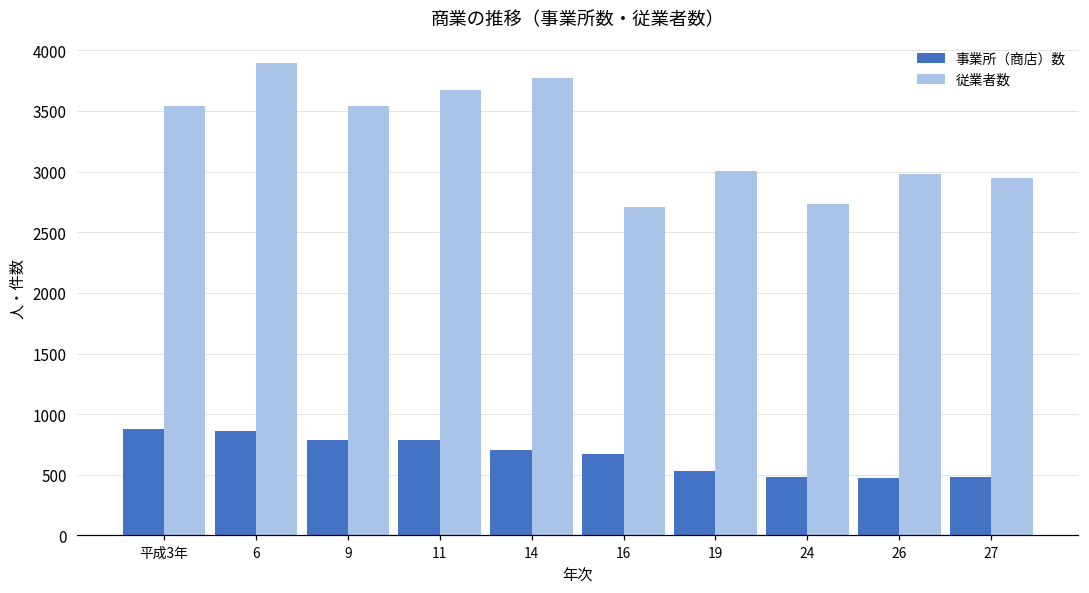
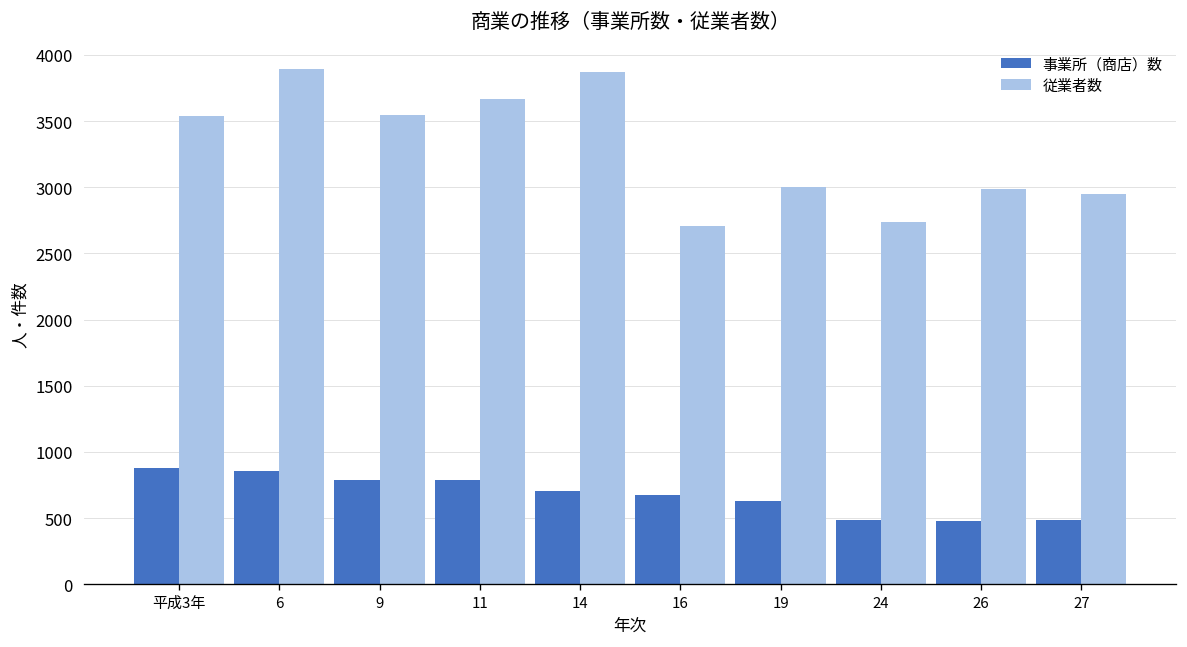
  {
    "事業所（商店）数": {
      "平成3年": 880,
      "6": 860,
      "9": 790,
      "11": 790,
      "14": 700,
      "16": 670,
-     "19": 530,
+     "19": 630,
      "24": 490,
      "26": 480,
      "27": 480
    },
    "従業者数": {
      "平成3年": 3540,
      "6": 3890,
      "9": 3540,
      "11": 3670,
-     "14": 3770,
+     "14": 3870,
      "16": 2710,
      "19": 3000,
      "24": 2730,
      "26": 2980,
      "27": 2950
    }
  }
